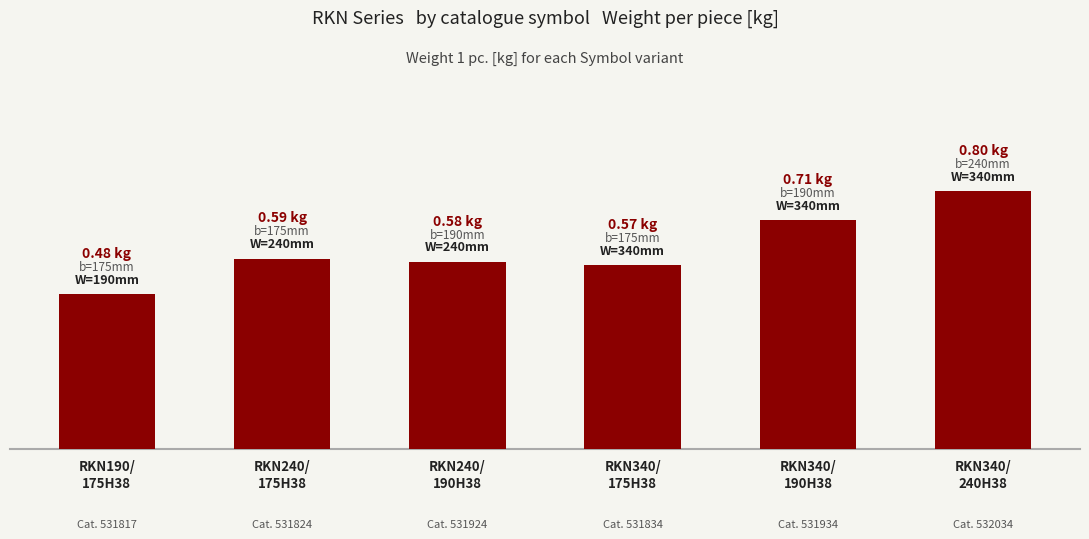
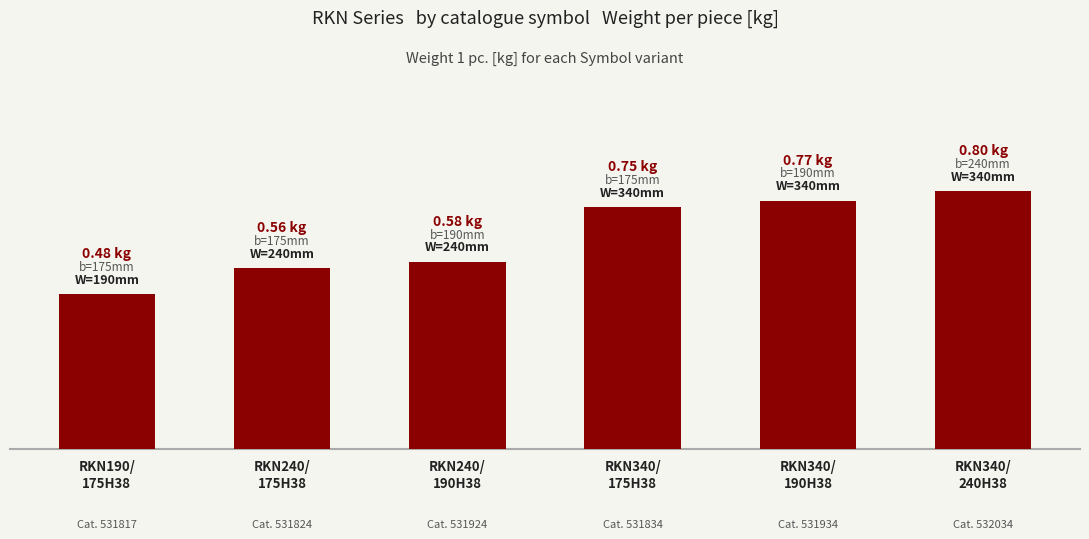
  {
-   "RKN240/ 175H38": 0.59,
-   "RKN340/ 175H38": 0.57,
-   "RKN340/ 190H38": 0.71
+   "RKN240/ 175H38": 0.56,
+   "RKN340/ 175H38": 0.75,
+   "RKN340/ 190H38": 0.77
  }
